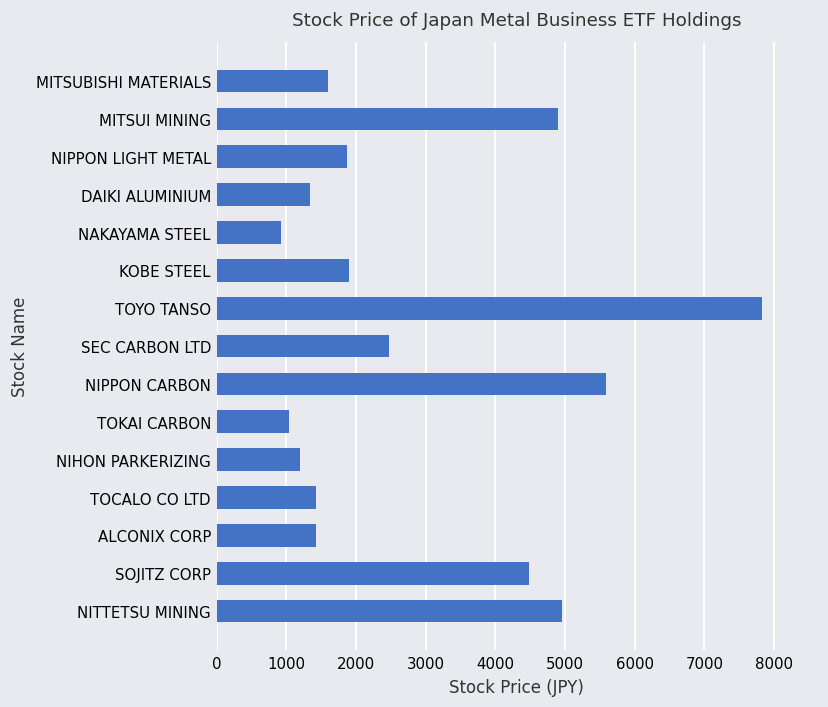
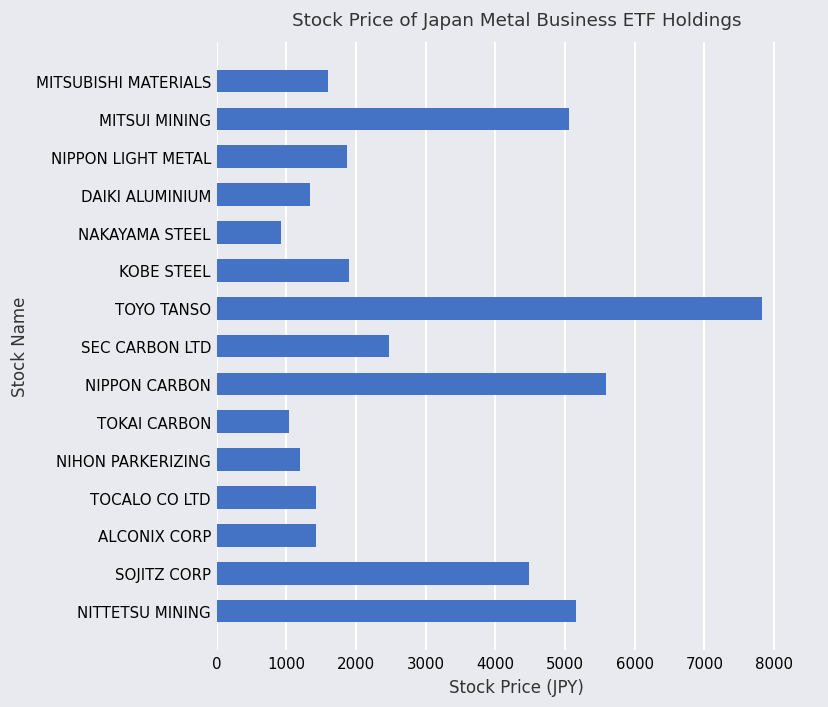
  {
    "MITSUBISHI MATERIALS": 1600,
-   "MITSUI MINING": 4900,
+   "MITSUI MINING": 5100,
    "NIPPON LIGHT METAL": 1900,
    "DAIKI ALUMINIUM": 1300,
    "NAKAYAMA STEEL": 900,
    "KOBE STEEL": 1900,
    "TOYO TANSO": 7800,
    "SEC CARBON LTD": 2500,
    "NIPPON CARBON": 5600,
    "TOKAI CARBON": 1000,
    "NIHON PARKERIZING": 1200,
    "TOCALO CO LTD": 1400,
    "ALCONIX CORP": 1400,
    "SOJITZ CORP": 4500,
-   "NITTETSU MINING": 5000
+   "NITTETSU MINING": 5200
  }
